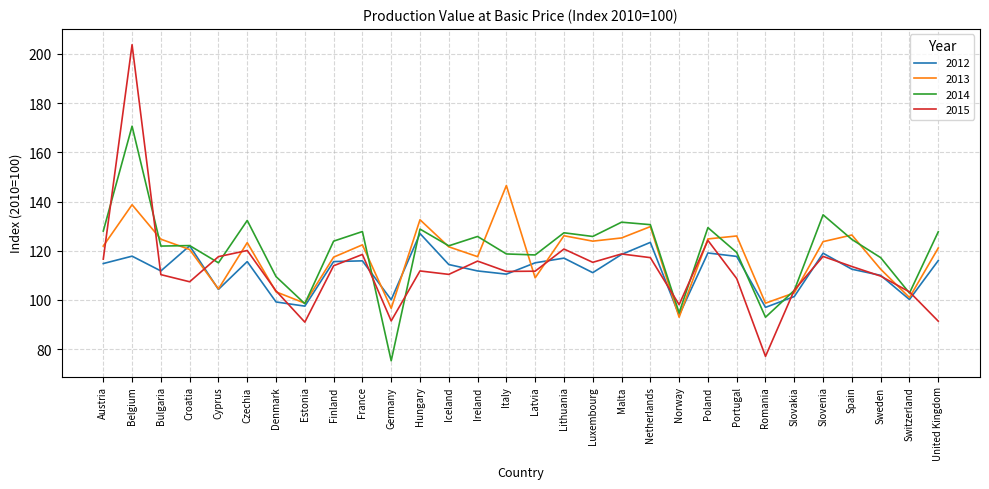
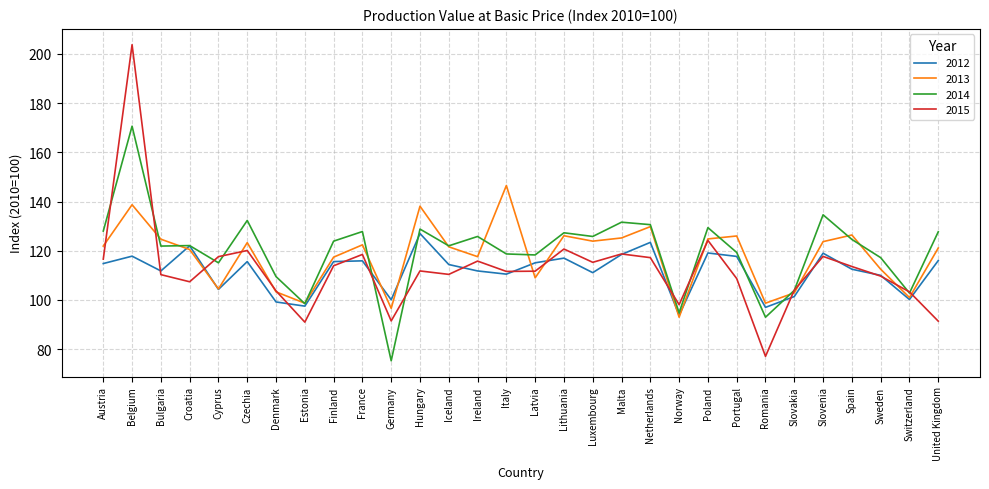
  {
    "2012": {
      "Austria": 115,
      "Belgium": 118,
      "Bulgaria": 112,
      "Czechia": 116,
      "Denmark": 99,
      "Finland": 116,
      "France": 116,
      "Germany": 100,
      "Hungary": 127,
      "Iceland": 114,
      "Ireland": 112,
      "Italy": 111,
      "Latvia": 115,
      "Lithuania": 117,
      "Luxembourg": 111,
      "Netherlands": 123,
      "Poland": 119,
      "Portugal": 118,
      "Romania": 97,
      "Slovakia": 101,
      "Slovenia": 119,
      "Spain": 113,
      "United Kingdom": 116
    },
    "2013": {
      "Austria": 122,
      "Belgium": 139,
      "Bulgaria": 125,
      "Croatia": 121,
      "Czechia": 123,
      "Finland": 117,
      "France": 122,
      "Germany": 97,
-     "Hungary": 133,
+     "Hungary": 138,
      "Ireland": 118,
      "Italy": 147,
      "Latvia": 109,
      "Lithuania": 126,
      "Luxembourg": 124,
      "Malta": 125,
      "Portugal": 126,
      "Romania": 99,
      "Slovenia": 124,
      "Spain": 126,
      "Sweden": 113,
      "United Kingdom": 121
    },
    "2014": {
      "Austria": 128,
      "Belgium": 171,
      "Bulgaria": 122,
      "Cyprus": 115,
      "Czechia": 132,
      "Denmark": 110,
      "Finland": 124,
      "France": 128,
      "Germany": 75,
      "Hungary": 129,
      "Ireland": 126,
      "Italy": 119,
      "Latvia": 118,
      "Lithuania": 127,
      "Luxembourg": 126,
      "Malta": 132,
      "Poland": 129,
      "Portugal": 119,
      "Romania": 93,
      "Slovenia": 135,
      "Spain": 125,
      "Sweden": 117,
      "United Kingdom": 128
    },
    "2015": {
      "Austria": 117,
      "Belgium": 204,
      "Bulgaria": 110,
      "Croatia": 107,
      "Cyprus": 118,
      "Czechia": 120,
      "Estonia": 91,
      "Finland": 114,
      "France": 119,
      "Germany": 92,
      "Hungary": 112,
      "Iceland": 110,
      "Ireland": 116,
      "Italy": 112,
      "Latvia": 112,
      "Lithuania": 121,
      "Luxembourg": 115,
      "Netherlands": 117,
      "Norway": 98,
      "Portugal": 109,
      "Romania": 77,
      "Slovenia": 118,
      "Spain": 114,
      "United Kingdom": 91
    }
  }
